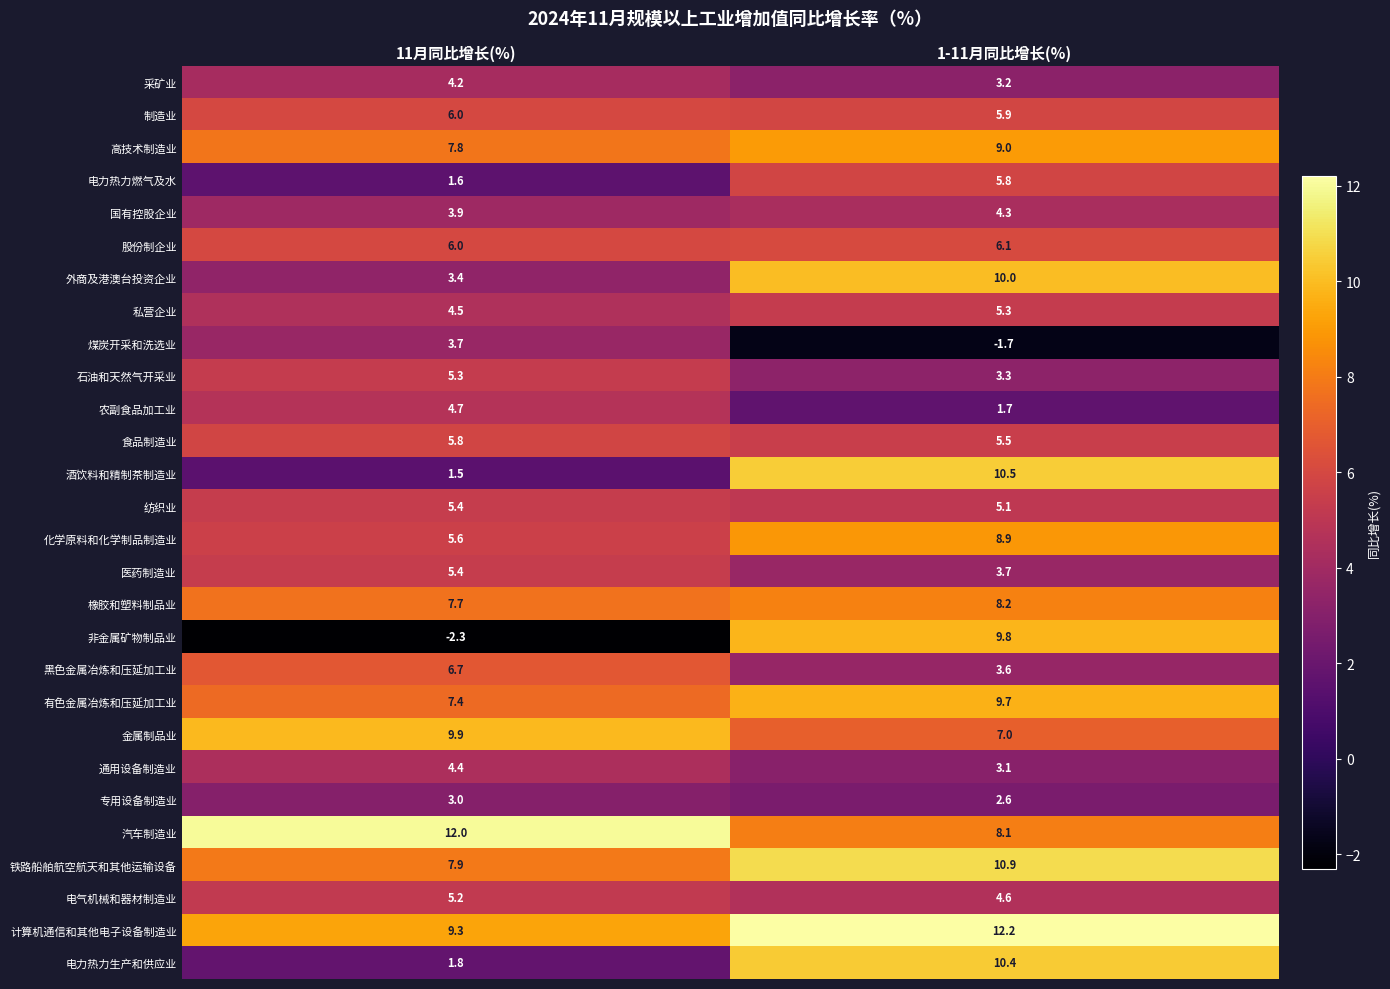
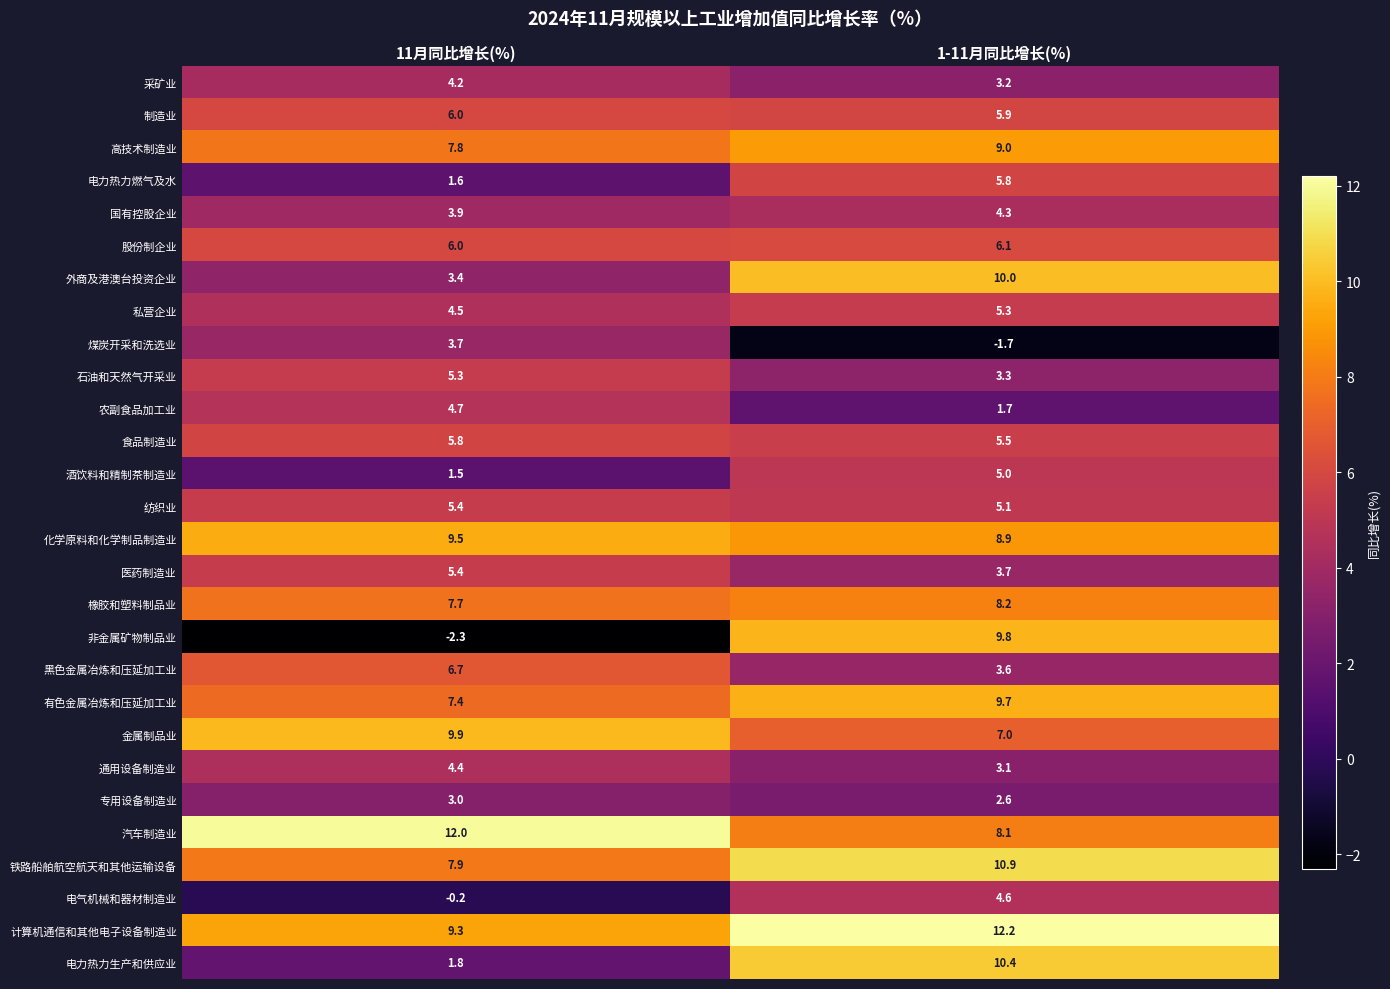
  {
    "采矿业": {
      "11月同比增长(%)": 4.2,
      "1-11月同比增长(%)": 3.2
    },
    "制造业": {
      "11月同比增长(%)": 6.0,
      "1-11月同比增长(%)": 5.9
    },
    "高技术制造业": {
      "11月同比增长(%)": 7.8,
      "1-11月同比增长(%)": 9.0
    },
    "电力热力燃气及水": {
      "11月同比增长(%)": 1.6,
      "1-11月同比增长(%)": 5.8
    },
    "国有控股企业": {
      "11月同比增长(%)": 3.9,
      "1-11月同比增长(%)": 4.3
    },
    "股份制企业": {
      "11月同比增长(%)": 6.0,
      "1-11月同比增长(%)": 6.1
    },
    "外商及港澳台投资企业": {
      "11月同比增长(%)": 3.4,
      "1-11月同比增长(%)": 10.0
    },
    "私营企业": {
      "11月同比增长(%)": 4.5,
      "1-11月同比增长(%)": 5.3
    },
    "煤炭开采和洗选业": {
      "11月同比增长(%)": 3.7,
      "1-11月同比增长(%)": -1.7
    },
    "石油和天然气开采业": {
      "11月同比增长(%)": 5.3,
      "1-11月同比增长(%)": 3.3
    },
    "农副食品加工业": {
      "11月同比增长(%)": 4.7,
      "1-11月同比增长(%)": 1.7
    },
    "食品制造业": {
      "11月同比增长(%)": 5.8,
      "1-11月同比增长(%)": 5.5
    },
    "酒饮料和精制茶制造业": {
      "11月同比增长(%)": 1.5,
-     "1-11月同比增长(%)": 10.5
+     "1-11月同比增长(%)": 5.0
    },
    "纺织业": {
      "11月同比增长(%)": 5.4,
      "1-11月同比增长(%)": 5.1
    },
    "化学原料和化学制品制造业": {
-     "11月同比增长(%)": 5.6,
+     "11月同比增长(%)": 9.5,
      "1-11月同比增长(%)": 8.9
    },
    "医药制造业": {
      "11月同比增长(%)": 5.4,
      "1-11月同比增长(%)": 3.7
    },
    "橡胶和塑料制品业": {
      "11月同比增长(%)": 7.7,
      "1-11月同比增长(%)": 8.2
    },
    "非金属矿物制品业": {
      "11月同比增长(%)": -2.3,
      "1-11月同比增长(%)": 9.8
    },
    "黑色金属冶炼和压延加工业": {
      "11月同比增长(%)": 6.7,
      "1-11月同比增长(%)": 3.6
    },
    "有色金属冶炼和压延加工业": {
      "11月同比增长(%)": 7.4,
      "1-11月同比增长(%)": 9.7
    },
    "金属制品业": {
      "11月同比增长(%)": 9.9,
      "1-11月同比增长(%)": 7.0
    },
    "通用设备制造业": {
      "11月同比增长(%)": 4.4,
      "1-11月同比增长(%)": 3.1
    },
    "专用设备制造业": {
      "11月同比增长(%)": 3.0,
      "1-11月同比增长(%)": 2.6
    },
    "汽车制造业": {
      "11月同比增长(%)": 12.0,
      "1-11月同比增长(%)": 8.1
    },
    "铁路船舶航空航天和其他运输设备": {
      "11月同比增长(%)": 7.9,
      "1-11月同比增长(%)": 10.9
    },
    "电气机械和器材制造业": {
-     "11月同比增长(%)": 5.2,
+     "11月同比增长(%)": -0.2,
      "1-11月同比增长(%)": 4.6
    },
    "计算机通信和其他电子设备制造业": {
      "11月同比增长(%)": 9.3,
      "1-11月同比增长(%)": 12.2
    },
    "电力热力生产和供应业": {
      "11月同比增长(%)": 1.8,
      "1-11月同比增长(%)": 10.4
    }
  }
